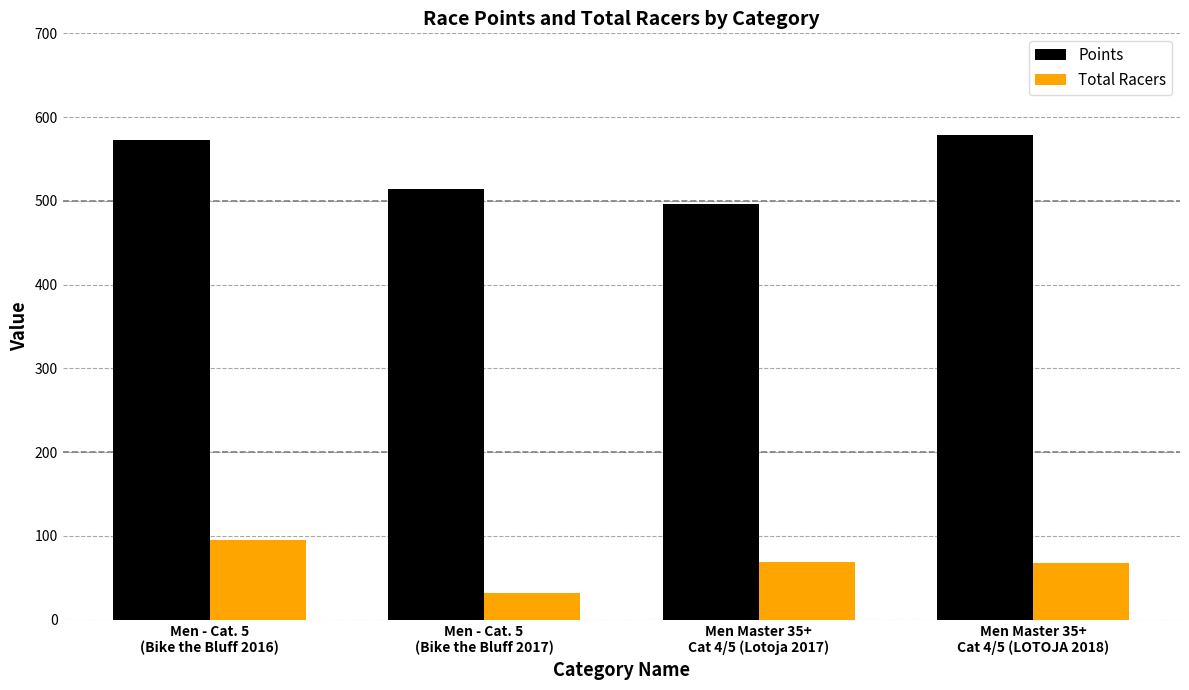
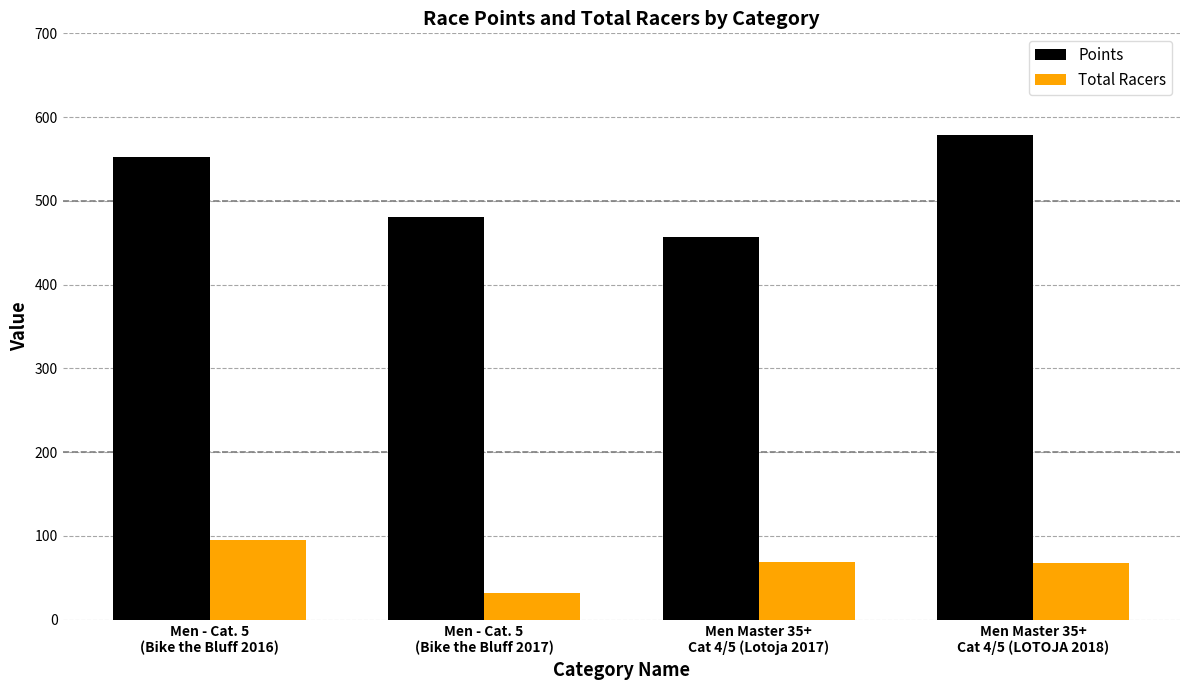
  {
    "Points": {
-     "Men - Cat. 5 (Bike the Bluff 2016)": 570,
-     "Men - Cat. 5 (Bike the Bluff 2017)": 510,
-     "Men Master 35+ Cat 4/5 (Lotoja 2017)": 500,
+     "Men - Cat. 5 (Bike the Bluff 2016)": 550,
+     "Men - Cat. 5 (Bike the Bluff 2017)": 480,
+     "Men Master 35+ Cat 4/5 (Lotoja 2017)": 460,
      "Men Master 35+ Cat 4/5 (LOTOJA 2018)": 580
    },
    "Total Racers": {
      "Men - Cat. 5 (Bike the Bluff 2016)": 100,
      "Men - Cat. 5 (Bike the Bluff 2017)": 30,
      "Men Master 35+ Cat 4/5 (Lotoja 2017)": 70,
      "Men Master 35+ Cat 4/5 (LOTOJA 2018)": 70
    }
  }
